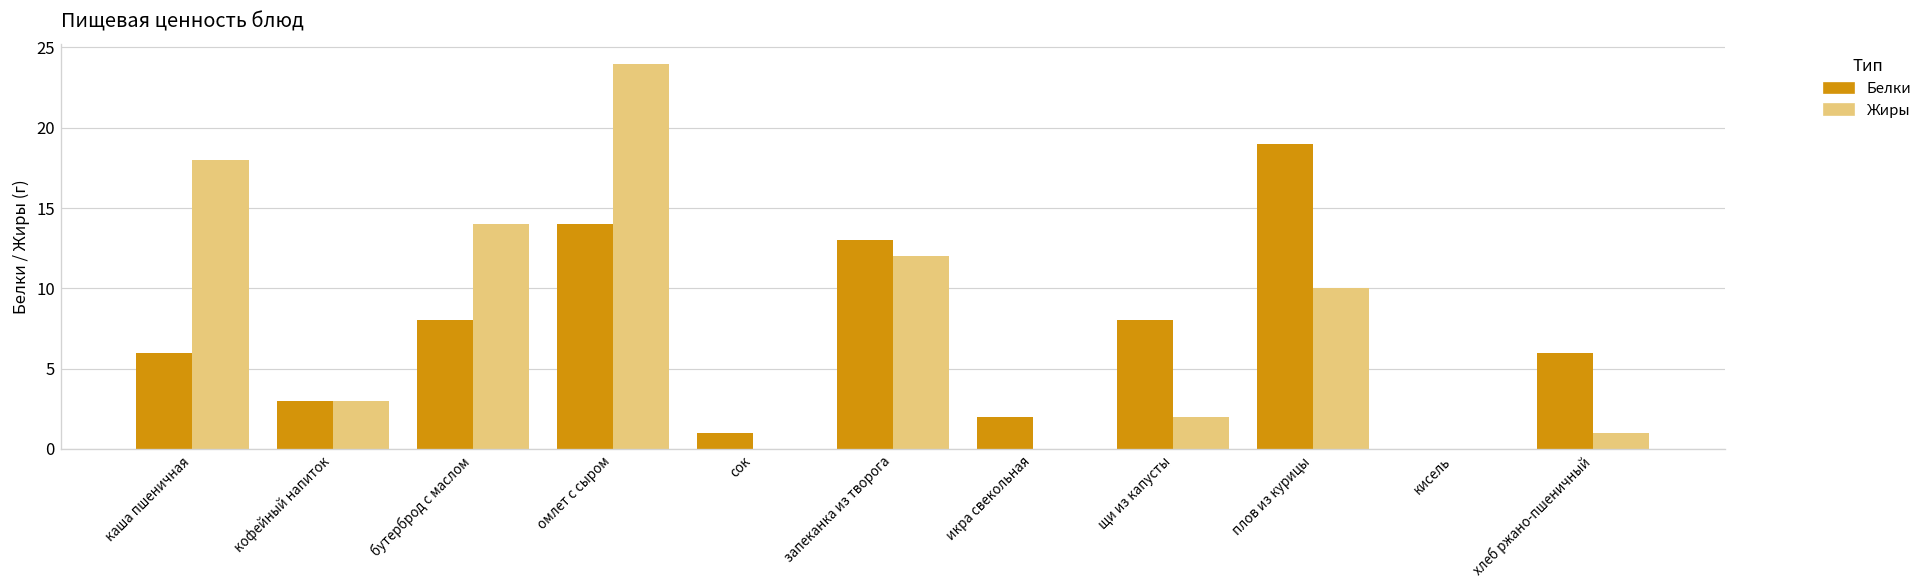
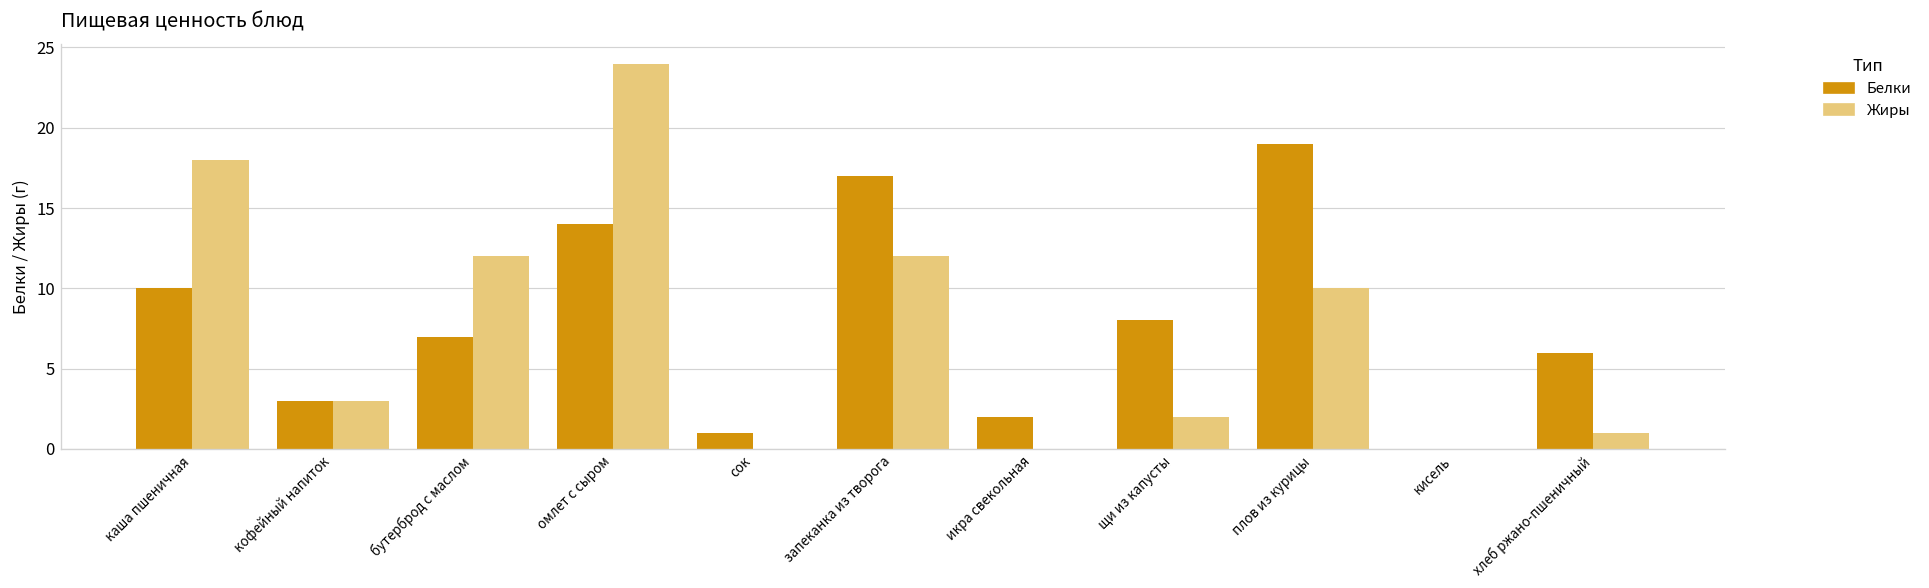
  {
    "Белки": {
-     "каша пшеничная": 6,
+     "каша пшеничная": 10,
      "кофейный напиток": 3,
-     "бутерброд с маслом": 8,
+     "бутерброд с маслом": 7,
      "омлет с сыром": 14,
      "сок": 1,
-     "запеканка из творога": 13,
+     "запеканка из творога": 17,
      "икра свекольная": 2,
      "щи из капусты": 8,
      "плов из курицы": 19,
      "кисель": 0,
      "хлеб ржано-пшеничный": 6
    },
    "Жиры": {
      "каша пшеничная": 18,
      "кофейный напиток": 3,
-     "бутерброд с маслом": 14,
+     "бутерброд с маслом": 12,
      "омлет с сыром": 24,
      "сок": 0,
      "запеканка из творога": 12,
      "икра свекольная": 0,
      "щи из капусты": 2,
      "плов из курицы": 10,
      "кисель": 0,
      "хлеб ржано-пшеничный": 1
    }
  }
